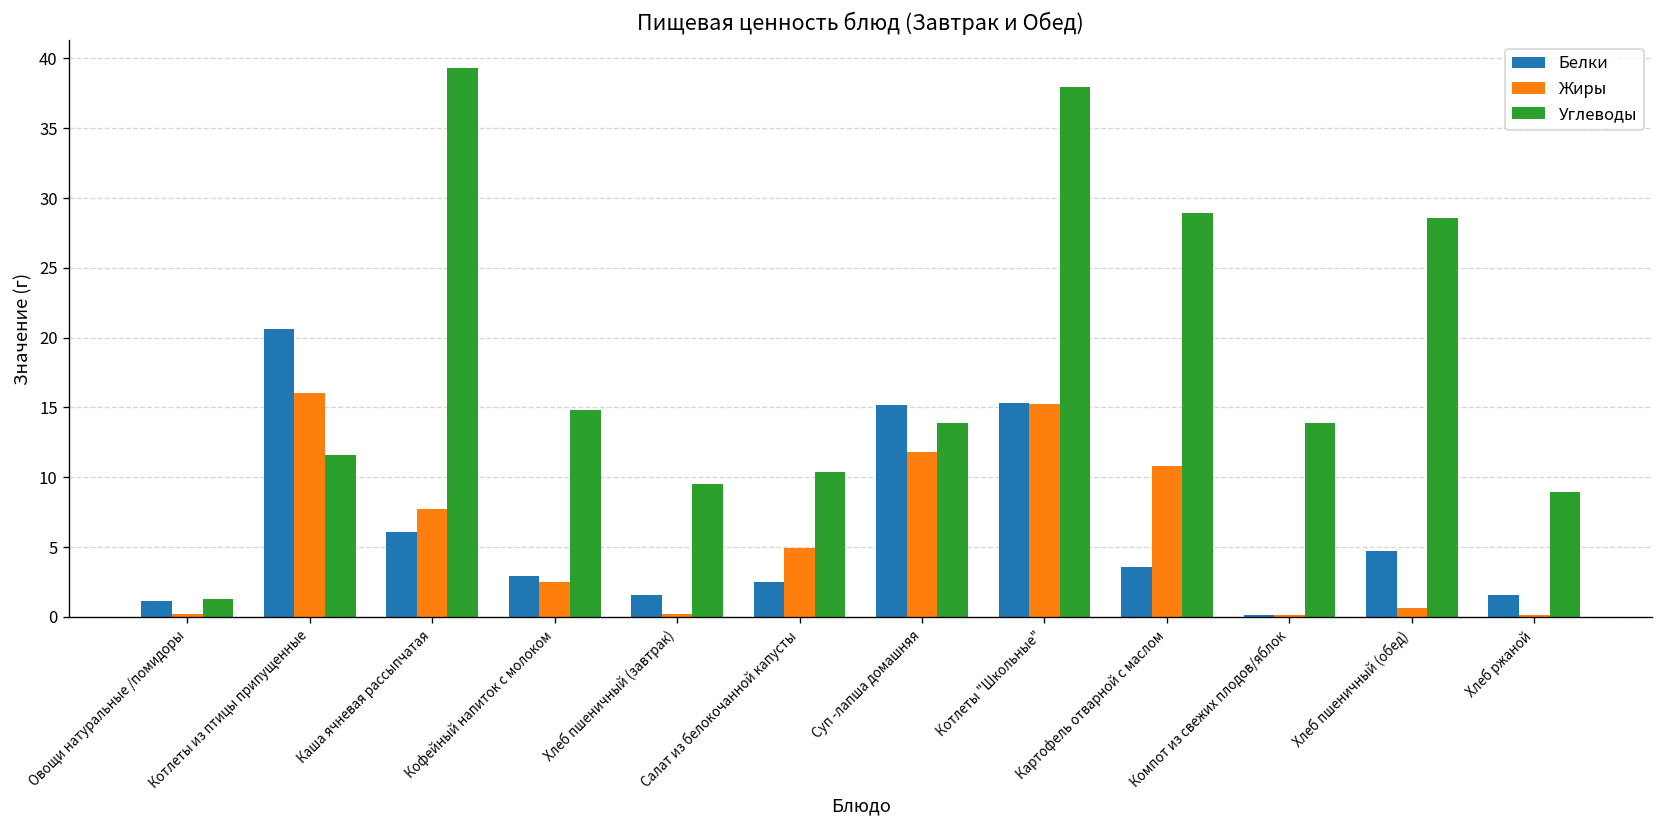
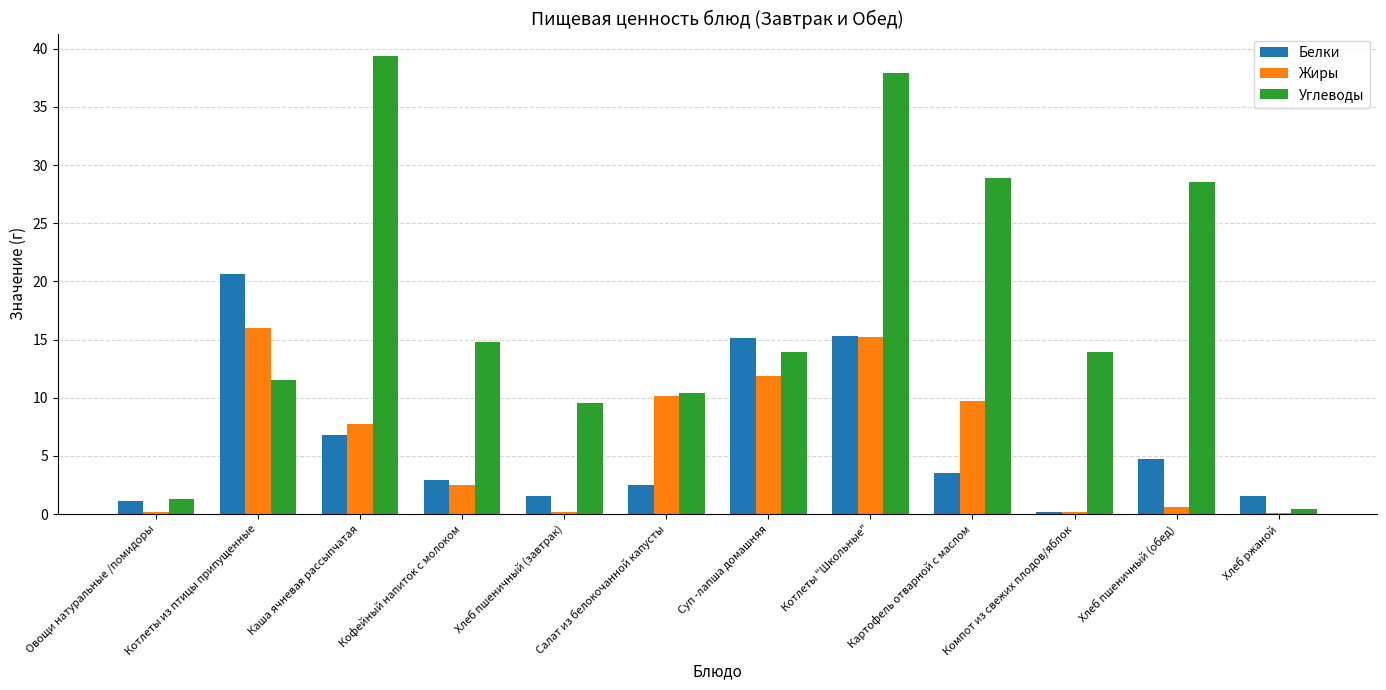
  {
    "Белки": {
      "Овощи натуральные /помидоры": 1.1,
      "Котлеты из птицы припущенные": 20.6,
-     "Каша ячневая рассыпчатая": 6.1,
+     "Каша ячневая рассыпчатая": 6.8,
      "Кофейный напиток с молоком": 2.9,
      "Хлеб пшеничный (завтрак)": 1.6,
      "Салат из белокочанной капусты": 2.5,
      "Суп -лапша домашняя": 15.2,
      "Котлеты \"Школьные\"": 15.3,
      "Картофель отварной с маслом": 3.6,
      "Хлеб пшеничный (обед)": 4.7,
      "Хлеб ржаной": 1.6
    },
    "Жиры": {
      "Котлеты из птицы припущенные": 16.0,
      "Каша ячневая рассыпчатая": 7.7,
      "Кофейный напиток с молоком": 2.5,
-     "Салат из белокочанной капусты": 4.9,
+     "Салат из белокочанной капусты": 10.2,
      "Суп -лапша домашняя": 11.8,
      "Котлеты \"Школьные\"": 15.2,
-     "Картофель отварной с маслом": 10.8,
+     "Картофель отварной с маслом": 9.7,
      "Хлеб пшеничный (обед)": 0.6
    },
    "Углеводы": {
      "Овощи натуральные /помидоры": 1.3,
      "Котлеты из птицы припущенные": 11.6,
      "Каша ячневая рассыпчатая": 39.3,
      "Кофейный напиток с молоком": 14.8,
      "Хлеб пшеничный (завтрак)": 9.5,
      "Салат из белокочанной капусты": 10.4,
      "Суп -лапша домашняя": 13.9,
      "Котлеты \"Школьные\"": 37.9,
      "Картофель отварной с маслом": 28.9,
      "Компот из свежих плодов/яблок": 13.9,
      "Хлеб пшеничный (обед)": 28.6,
-     "Хлеб ржаной": 8.9
+     "Хлеб ржаной": 0.5
    }
  }
